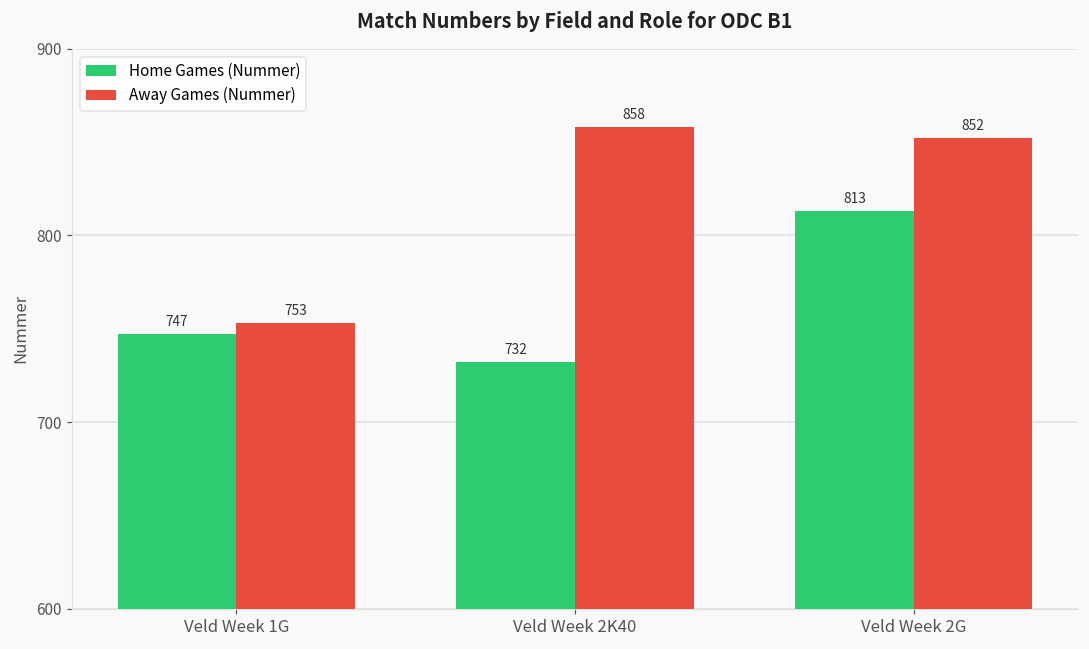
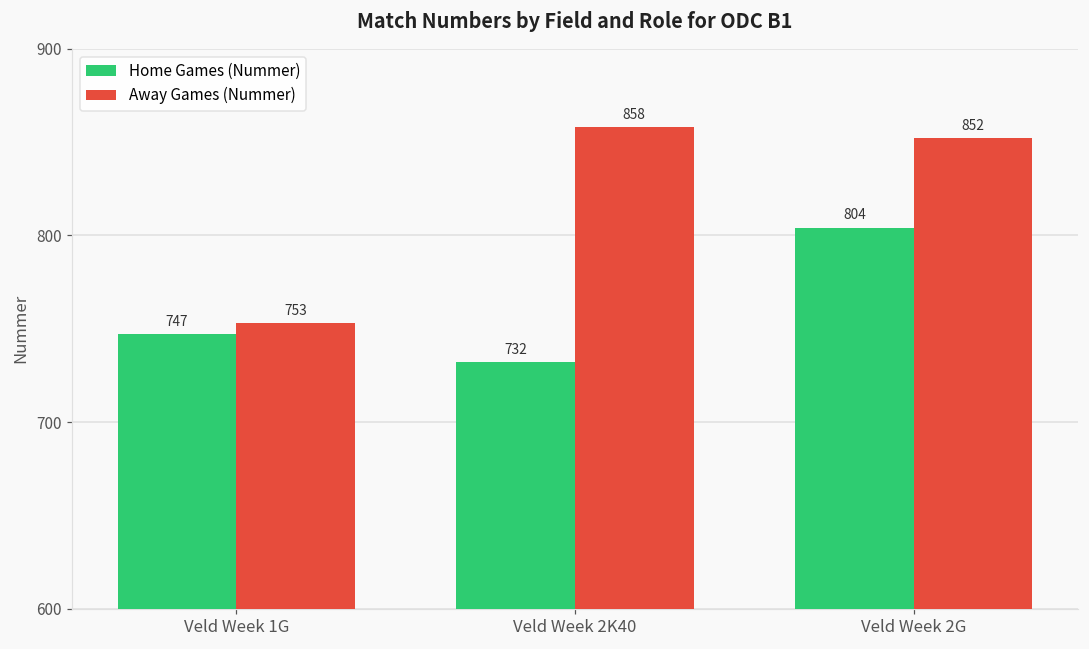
  {
    "Home Games (Nummer)": {
      "Veld Week 1G": 747,
      "Veld Week 2K40": 732,
-     "Veld Week 2G": 813
+     "Veld Week 2G": 804
    },
    "Away Games (Nummer)": {
      "Veld Week 1G": 753,
      "Veld Week 2K40": 858,
      "Veld Week 2G": 852
    }
  }
